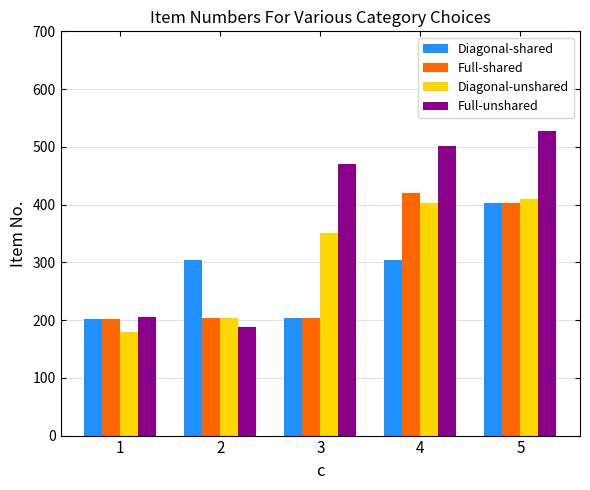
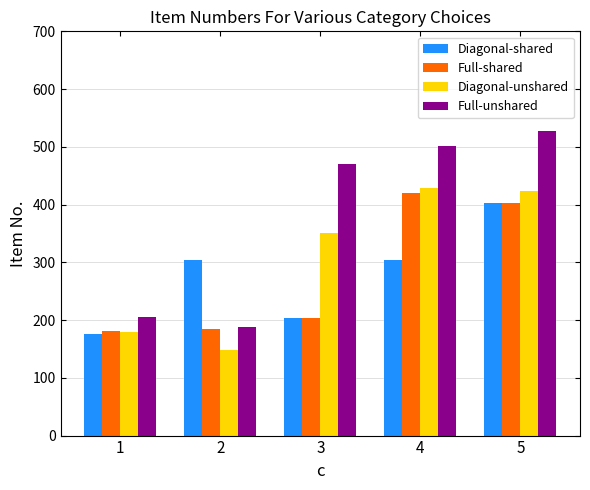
  {
    "Diagonal-shared": {
-     "1": 200,
+     "1": 180,
      "2": 300,
      "3": 200,
      "4": 300,
      "5": 400
    },
    "Full-shared": {
-     "1": 200,
-     "2": 200,
+     "1": 180,
+     "2": 180,
      "3": 200,
      "4": 420,
      "5": 400
    },
    "Diagonal-unshared": {
      "1": 180,
-     "2": 200,
+     "2": 150,
      "3": 350,
-     "4": 400,
-     "5": 410
+     "4": 430,
+     "5": 420
    },
    "Full-unshared": {
      "1": 210,
      "2": 190,
      "3": 470,
      "4": 500,
      "5": 530
    }
  }
